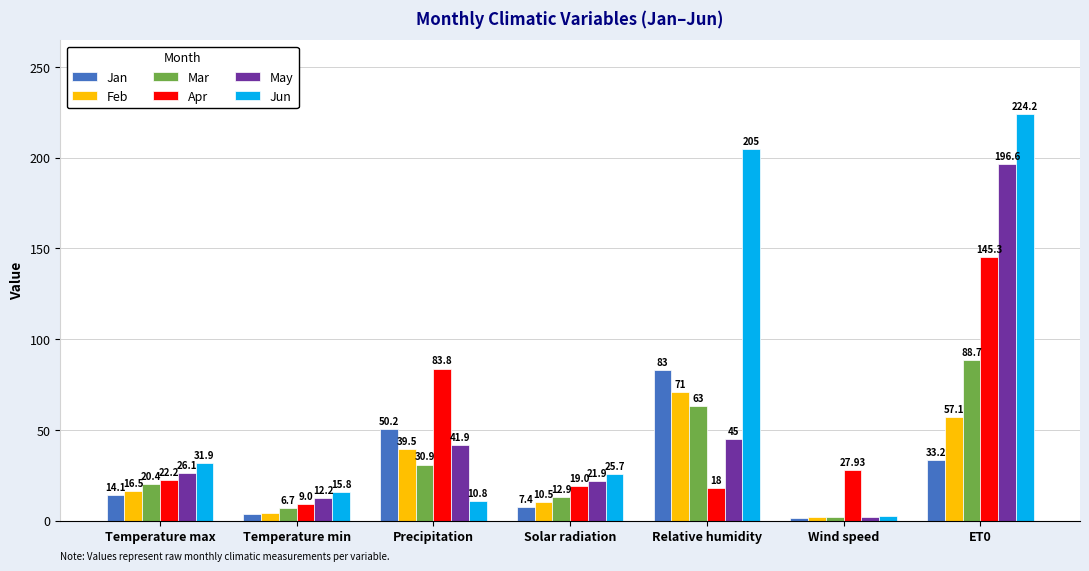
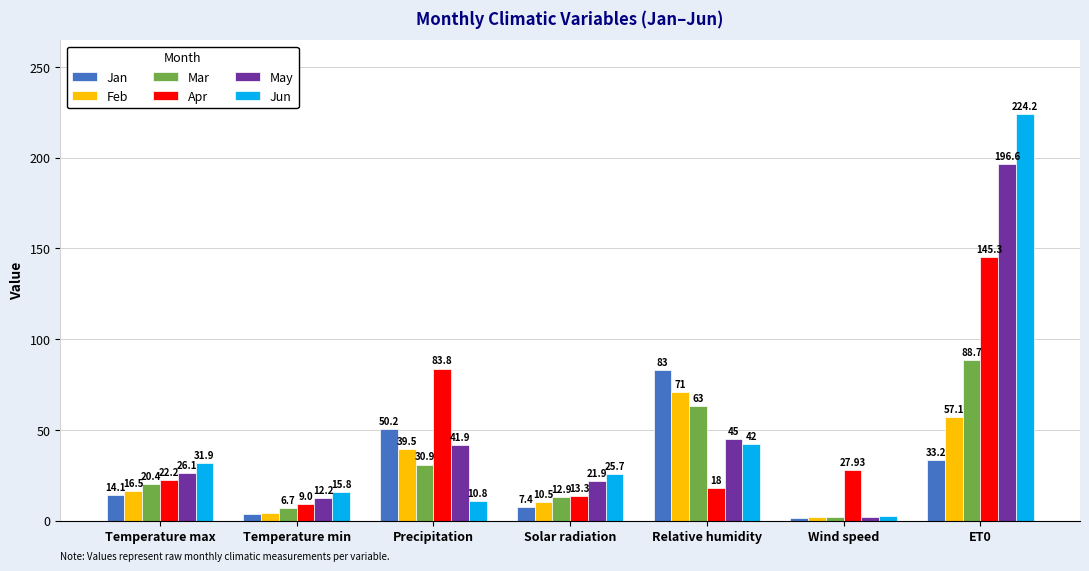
  {
    "Jan": {
      "Temperature max": 14.1,
      "Precipitation": 50.2,
      "Solar radiation": 7.4,
      "Relative humidity": 83,
      "ET0": 33.2
    },
    "Feb": {
      "Temperature max": 16.5,
      "Precipitation": 39.5,
      "Solar radiation": 10.5,
      "Relative humidity": 71,
      "ET0": 57.1
    },
    "Mar": {
      "Temperature max": 20.4,
      "Temperature min": 6.7,
      "Precipitation": 30.9,
      "Solar radiation": 12.9,
      "Relative humidity": 63,
      "ET0": 88.7
    },
    "Apr": {
      "Temperature max": 22.2,
      "Temperature min": 9.0,
      "Precipitation": 83.8,
-     "Solar radiation": 19.0,
+     "Solar radiation": 13.3,
      "Relative humidity": 18,
      "Wind speed": 27.93,
      "ET0": 145.3
    },
    "May": {
      "Temperature max": 26.1,
      "Temperature min": 12.2,
      "Precipitation": 41.9,
      "Solar radiation": 21.9,
      "Relative humidity": 45,
      "ET0": 196.6
    },
    "Jun": {
      "Temperature max": 31.9,
      "Temperature min": 15.8,
      "Precipitation": 10.8,
      "Solar radiation": 25.7,
-     "Relative humidity": 205,
+     "Relative humidity": 42,
      "ET0": 224.2
    }
  }
